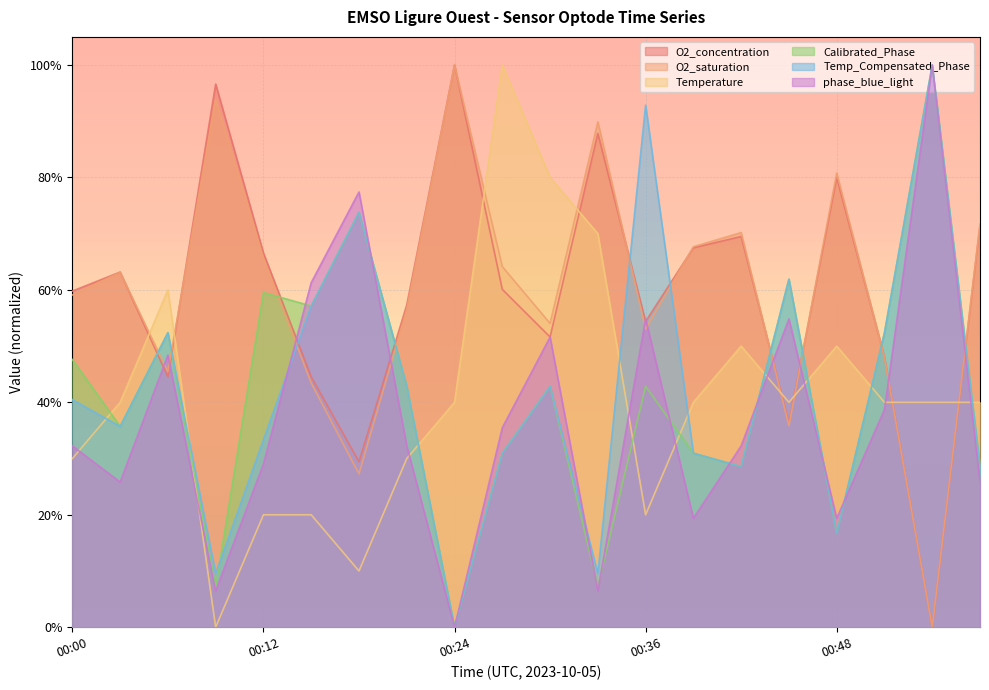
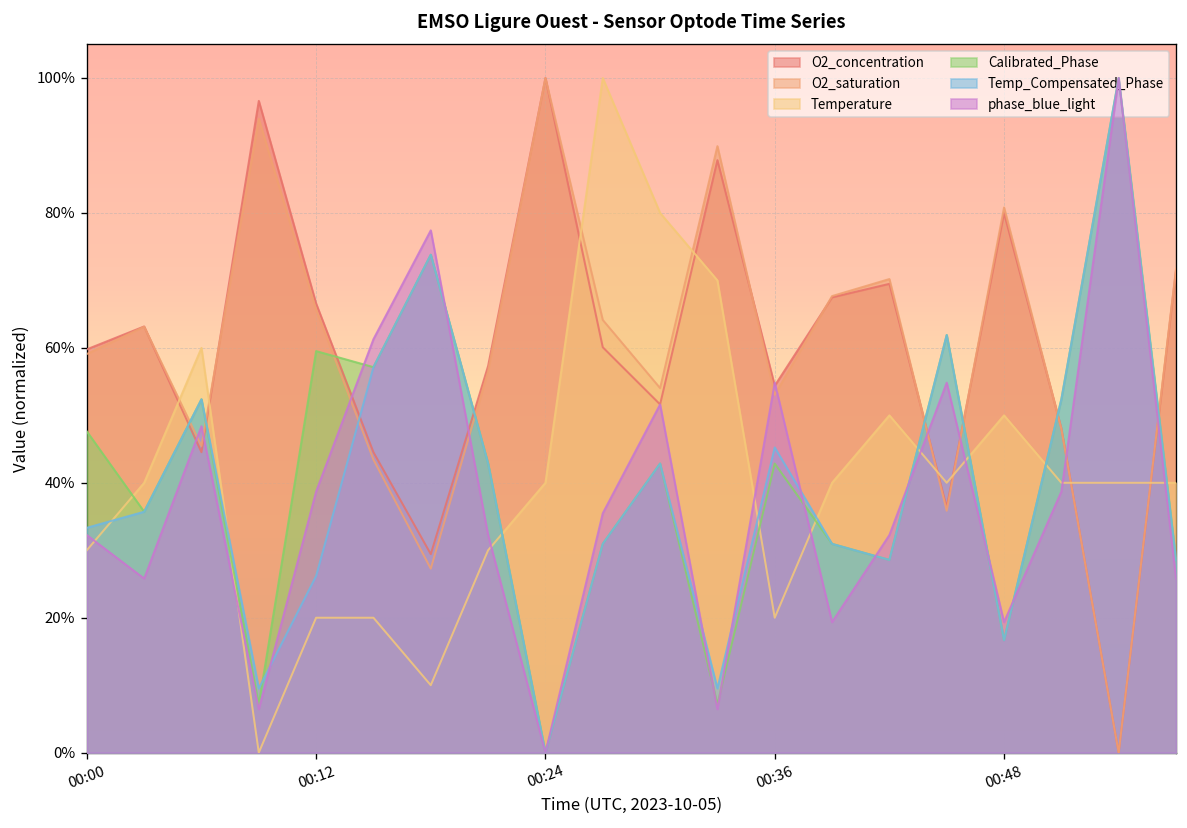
  {
    "Calibrated_Phase": {
      "00:00": "48%",
      "00:12": "60%",
      "00:36": "43%"
    },
    "Temp_Compensated_Phase": {
-     "00:00": "40%",
-     "00:12": "33%",
-     "00:36": "93%"
+     "00:00": "33%",
+     "00:12": "26%",
+     "00:36": "45%"
    },
    "phase_blue_light": {
      "00:00": "32%",
-     "00:12": "29%",
+     "00:12": "39%",
      "00:48": "19%"
    }
  }
